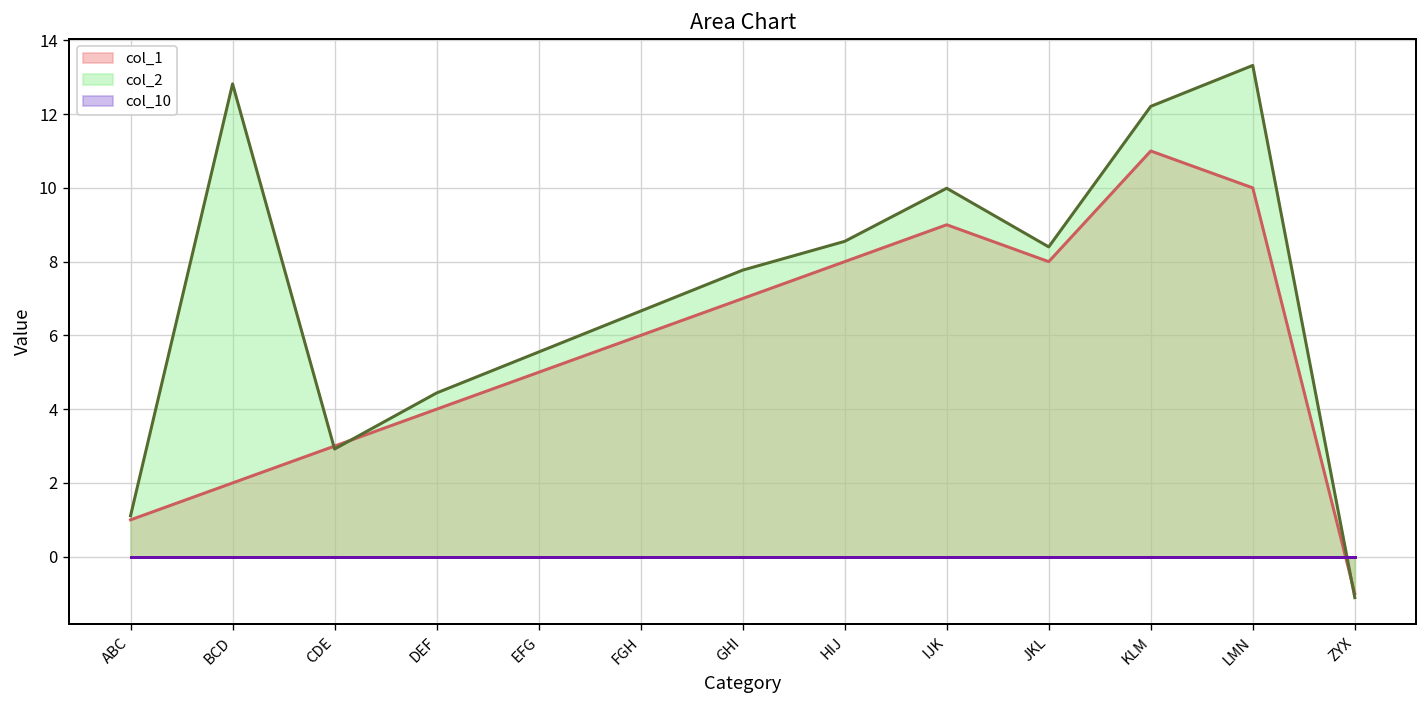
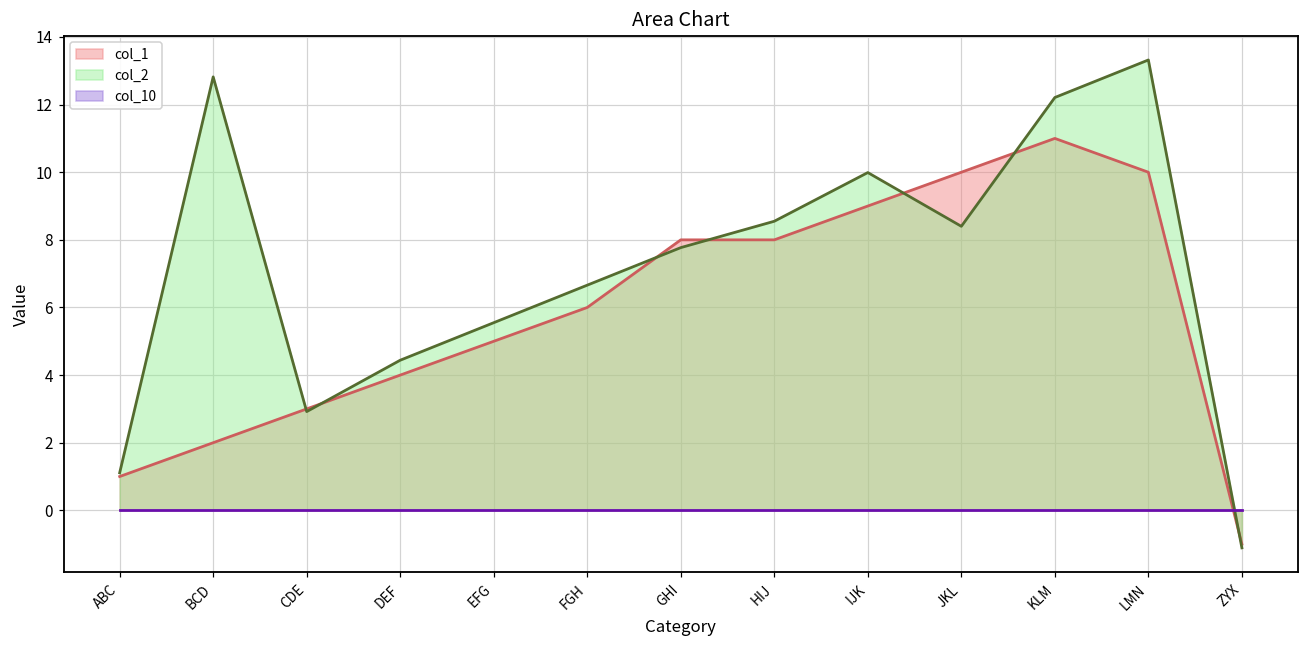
  {
    "col_1": {
-     "GHI": 7,
-     "JKL": 8
+     "GHI": 8,
+     "JKL": 10
    },
    "col_10": {
      "ABC": 0,
      "BCD": 0,
      "CDE": 0,
      "DEF": 0,
      "EFG": 0,
      "FGH": 0,
      "GHI": 0,
      "HIJ": 0,
      "IJK": 0,
      "JKL": 0,
      "KLM": 0,
      "LMN": 0
    }
  }
